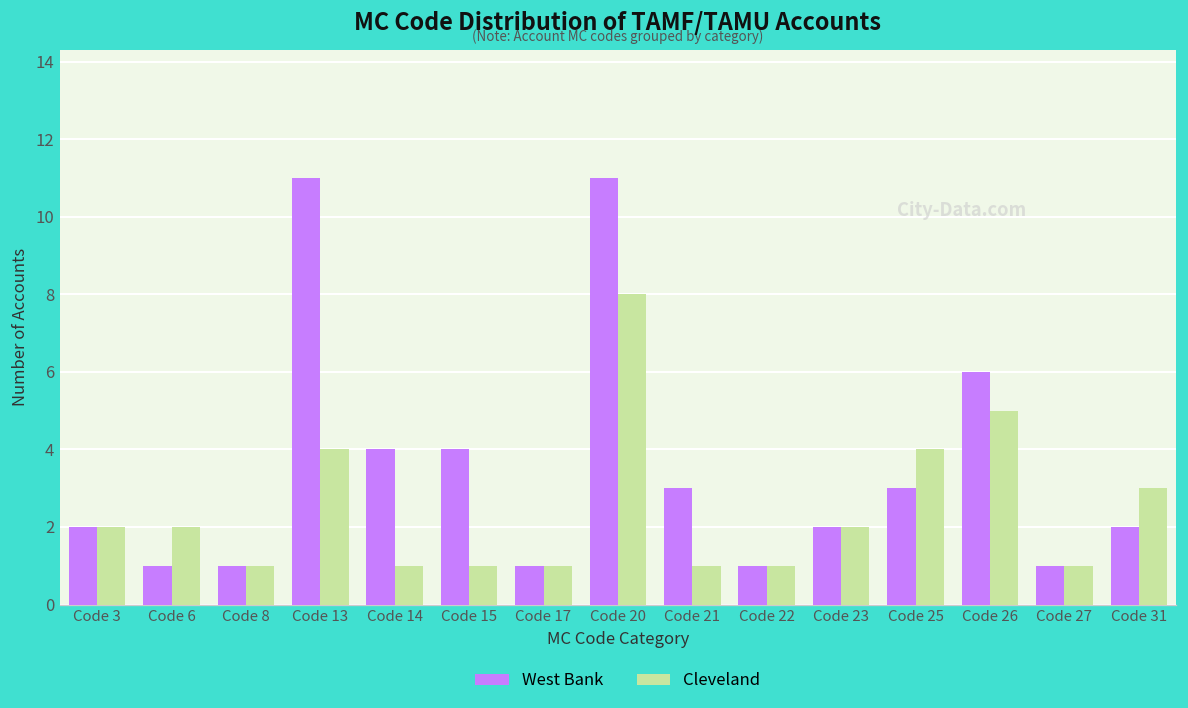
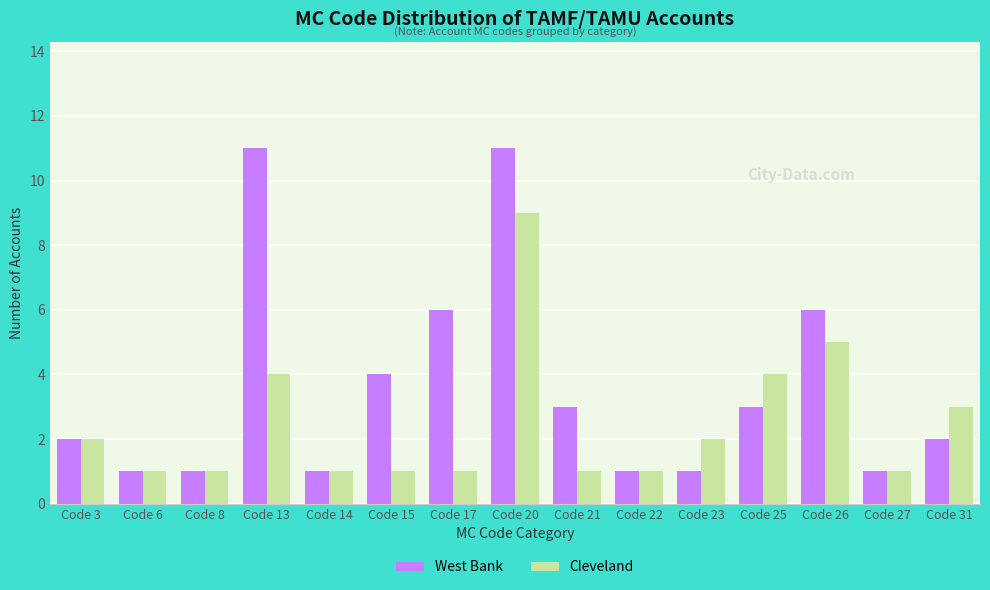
  {
    "West Bank": {
      "Code 3": 2,
      "Code 6": 1,
      "Code 8": 1,
      "Code 13": 11,
-     "Code 14": 4,
+     "Code 14": 1,
      "Code 15": 4,
-     "Code 17": 1,
+     "Code 17": 6,
      "Code 20": 11,
      "Code 21": 3,
      "Code 22": 1,
-     "Code 23": 2,
+     "Code 23": 1,
      "Code 25": 3,
      "Code 26": 6,
      "Code 27": 1,
      "Code 31": 2
    },
    "Cleveland": {
      "Code 3": 2,
-     "Code 6": 2,
+     "Code 6": 1,
      "Code 8": 1,
      "Code 13": 4,
      "Code 14": 1,
      "Code 15": 1,
      "Code 17": 1,
-     "Code 20": 8,
+     "Code 20": 9,
      "Code 21": 1,
      "Code 22": 1,
      "Code 23": 2,
      "Code 25": 4,
      "Code 26": 5,
      "Code 27": 1,
      "Code 31": 3
    }
  }
